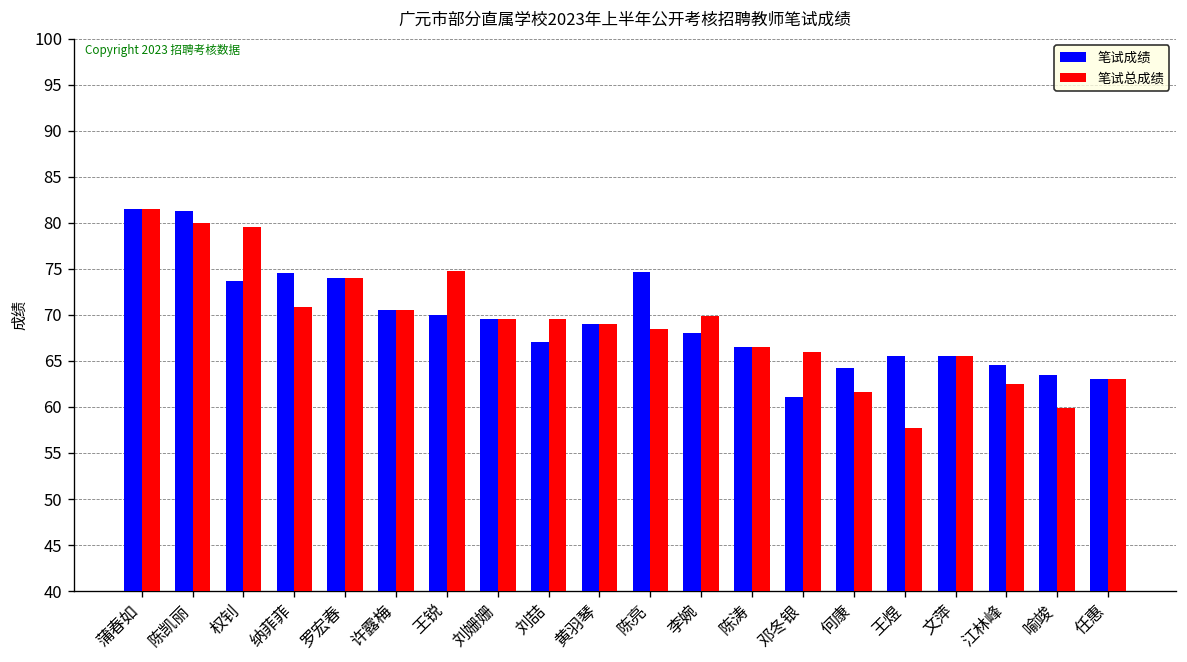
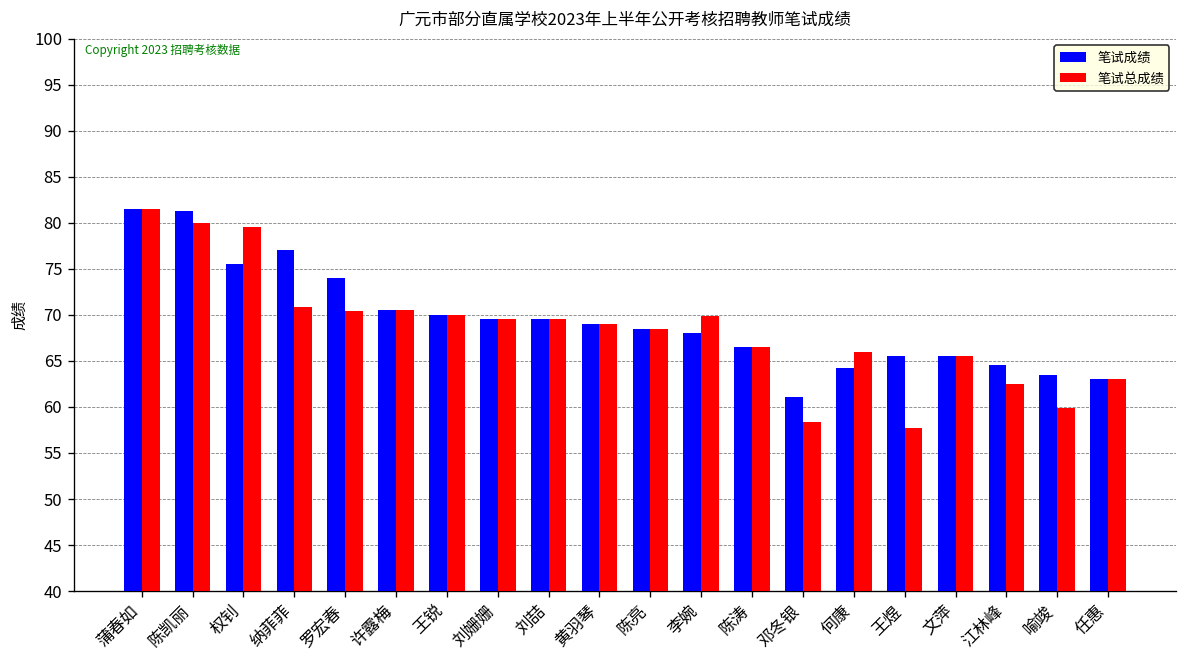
  {
    "笔试成绩": {
      "蒲春如": 82,
      "陈凯丽": 81,
-     "权钊": 74,
-     "纳菲菲": 75,
+     "权钊": 76,
+     "纳菲菲": 77,
      "罗宏春": 74,
      "许露梅": 71,
      "王锐": 70,
      "刘姗姗": 70,
-     "刘喆": 67,
+     "刘喆": 70,
      "黄羽琴": 69,
-     "陈亮": 75,
+     "陈亮": 69,
      "李婉": 68,
      "陈涛": 67,
      "邓冬银": 61,
      "何康": 64,
      "王煜": 66,
      "文萍": 66,
      "江林峰": 65,
      "喻竣": 64,
      "任惠": 63
    },
    "笔试总成绩": {
      "蒲春如": 82,
      "陈凯丽": 80,
      "权钊": 80,
      "纳菲菲": 71,
-     "罗宏春": 74,
+     "罗宏春": 70,
      "许露梅": 71,
-     "王锐": 75,
+     "王锐": 70,
      "刘姗姗": 70,
      "刘喆": 70,
      "黄羽琴": 69,
      "陈亮": 69,
      "李婉": 70,
      "陈涛": 67,
-     "邓冬银": 66,
-     "何康": 62,
+     "邓冬银": 58,
+     "何康": 66,
      "王煜": 58,
      "文萍": 66,
      "江林峰": 63,
      "喻竣": 60,
      "任惠": 63
    }
  }
